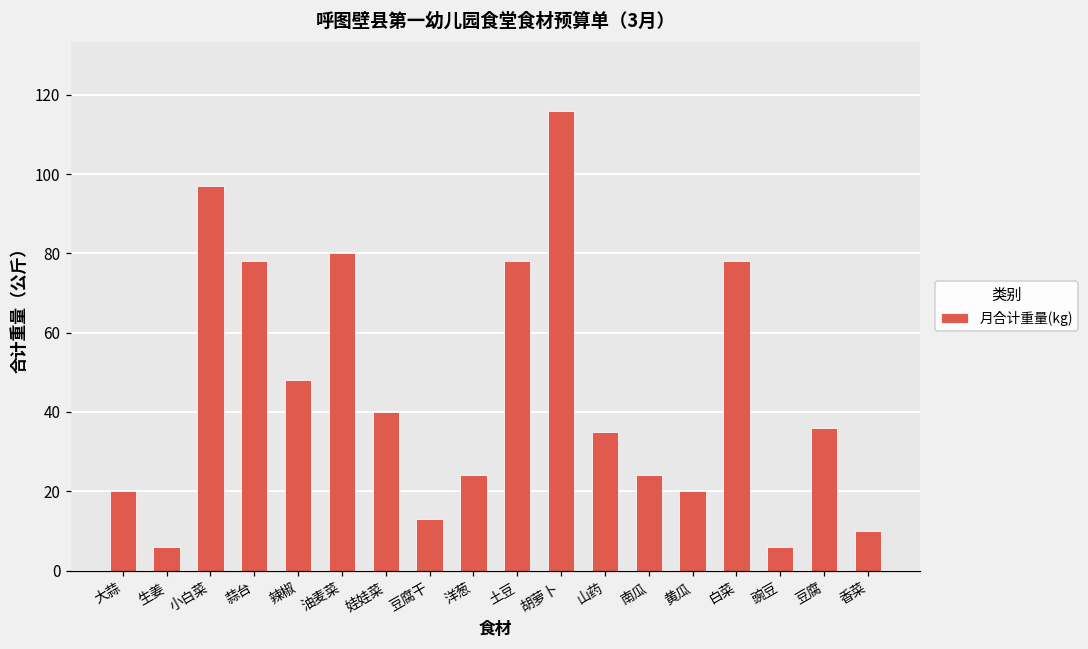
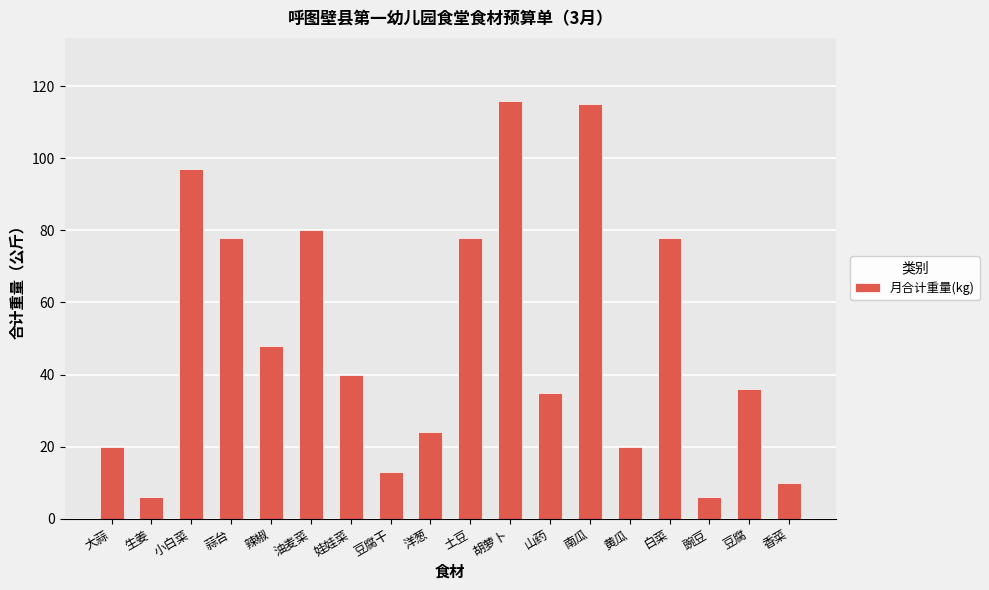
  {
    "大蒜": 20,
    "生姜": 6,
    "小白菜": 97,
    "蒜台": 78,
    "辣椒": 48,
    "油麦菜": 80,
    "娃娃菜": 40,
    "豆腐干": 13,
    "洋葱": 24,
    "土豆": 78,
    "胡萝卜": 116,
    "山药": 35,
-   "南瓜": 24,
+   "南瓜": 115,
    "黄瓜": 20,
    "白菜": 78,
    "豌豆": 6,
    "豆腐": 36,
    "香菜": 10
  }
